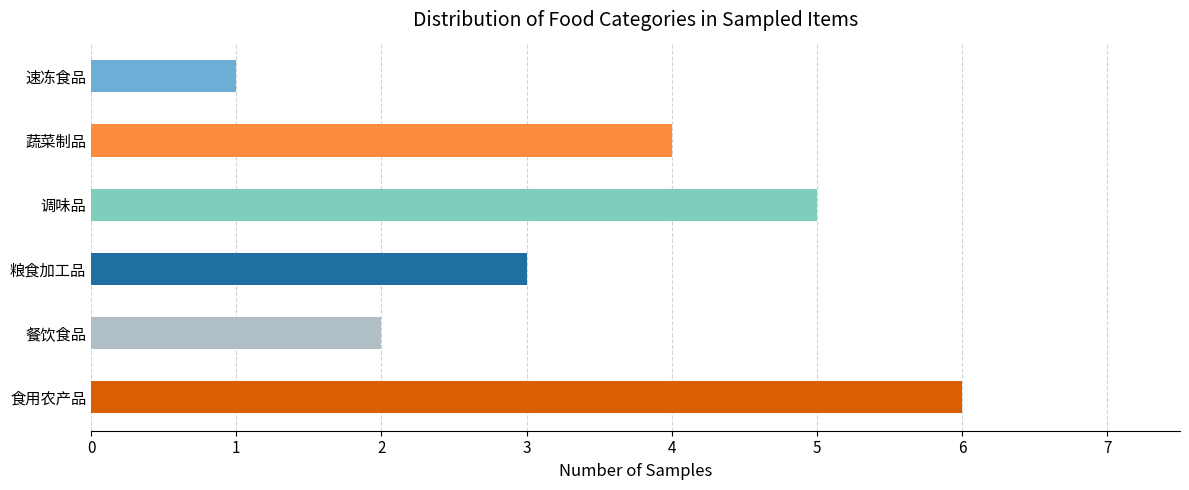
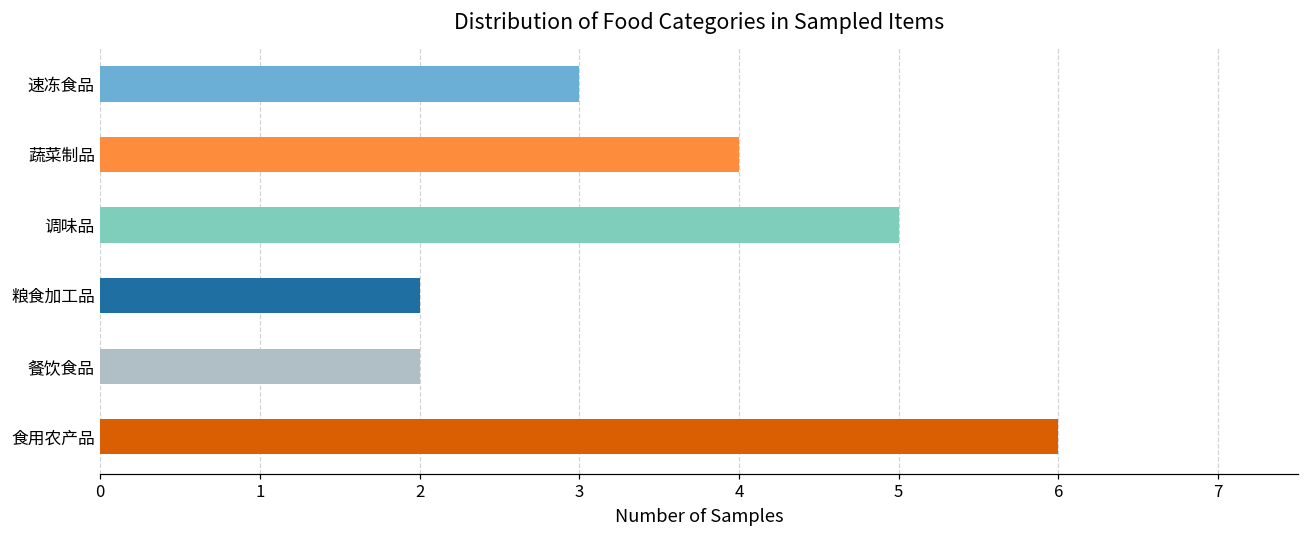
  {
-   "速冻食品": 1,
+   "速冻食品": 3,
    "蔬菜制品": 4,
    "调味品": 5,
-   "粮食加工品": 3,
+   "粮食加工品": 2,
    "餐饮食品": 2,
    "食用农产品": 6
  }
